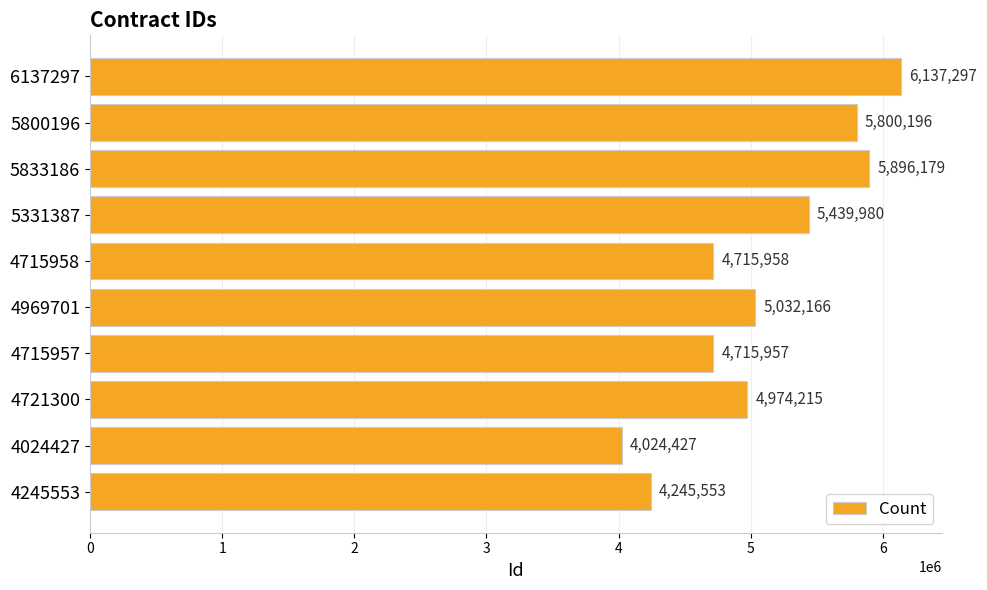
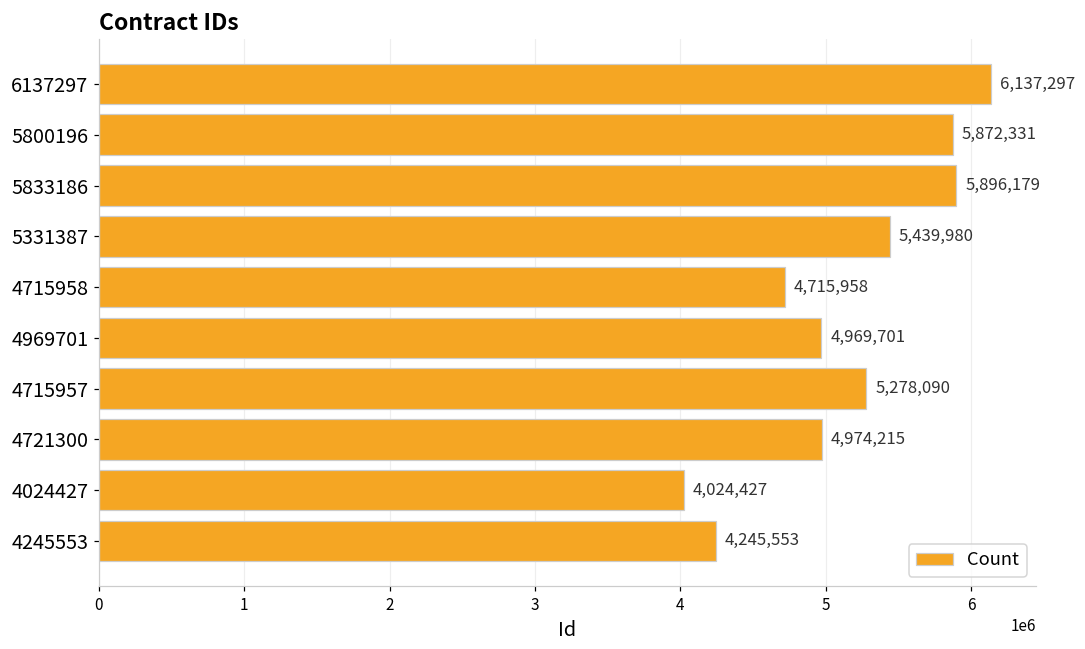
  {
    "6137297": "6,137,297",
-   "5800196": "5,800,196",
+   "5800196": "5,872,331",
    "5833186": "5,896,179",
    "5331387": "5,439,980",
    "4715958": "4,715,958",
-   "4969701": "5,032,166",
-   "4715957": "4,715,957",
+   "4969701": "4,969,701",
+   "4715957": "5,278,090",
    "4721300": "4,974,215",
    "4024427": "4,024,427",
    "4245553": "4,245,553"
  }
